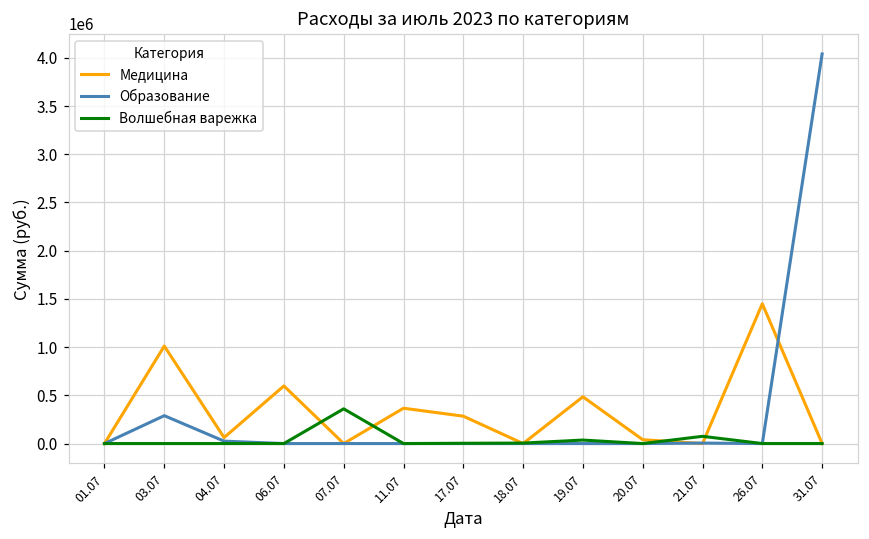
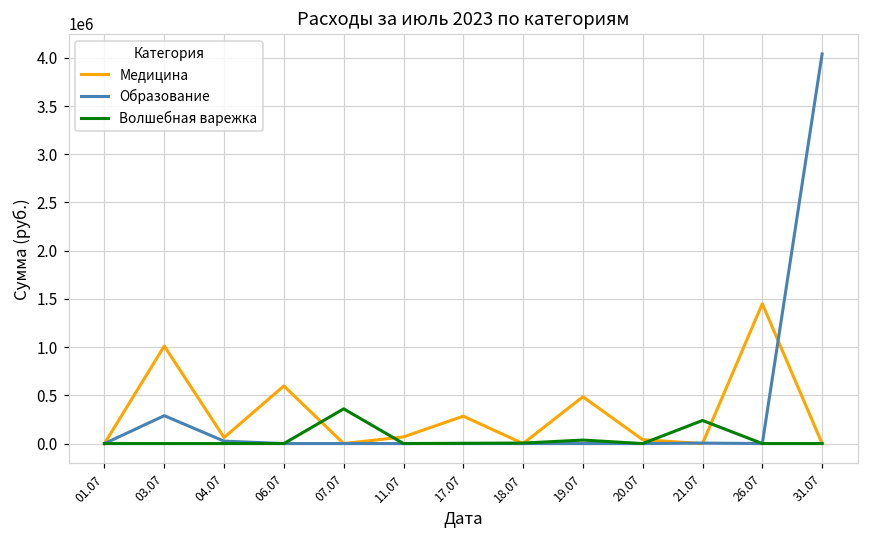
  {
    "Медицина": {
      "03.07": 1000000,
      "04.07": 100000,
      "06.07": 600000,
-     "11.07": 400000,
+     "11.07": 100000,
      "17.07": 300000,
      "19.07": 500000,
      "20.07": 0,
      "26.07": 1400000
    },
    "Образование": {
      "03.07": 300000,
      "19.07": 0,
      "31.07": 4000000
    },
    "Волшебная варежка": {
      "03.07": 0,
      "07.07": 400000,
      "19.07": 0,
-     "21.07": 100000
+     "21.07": 200000
    }
  }
